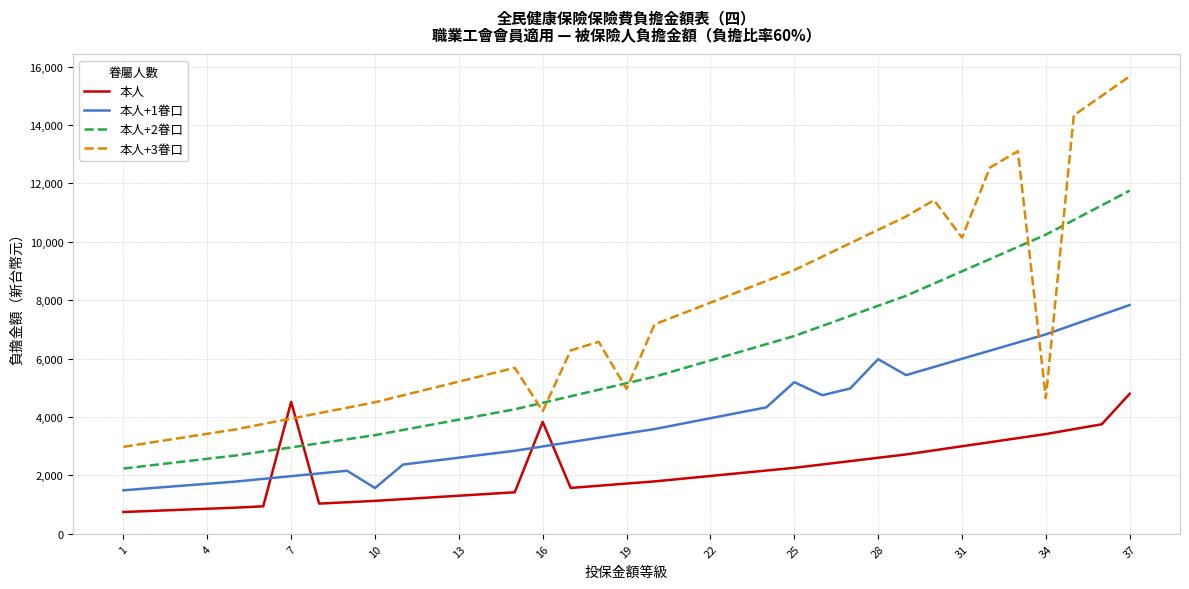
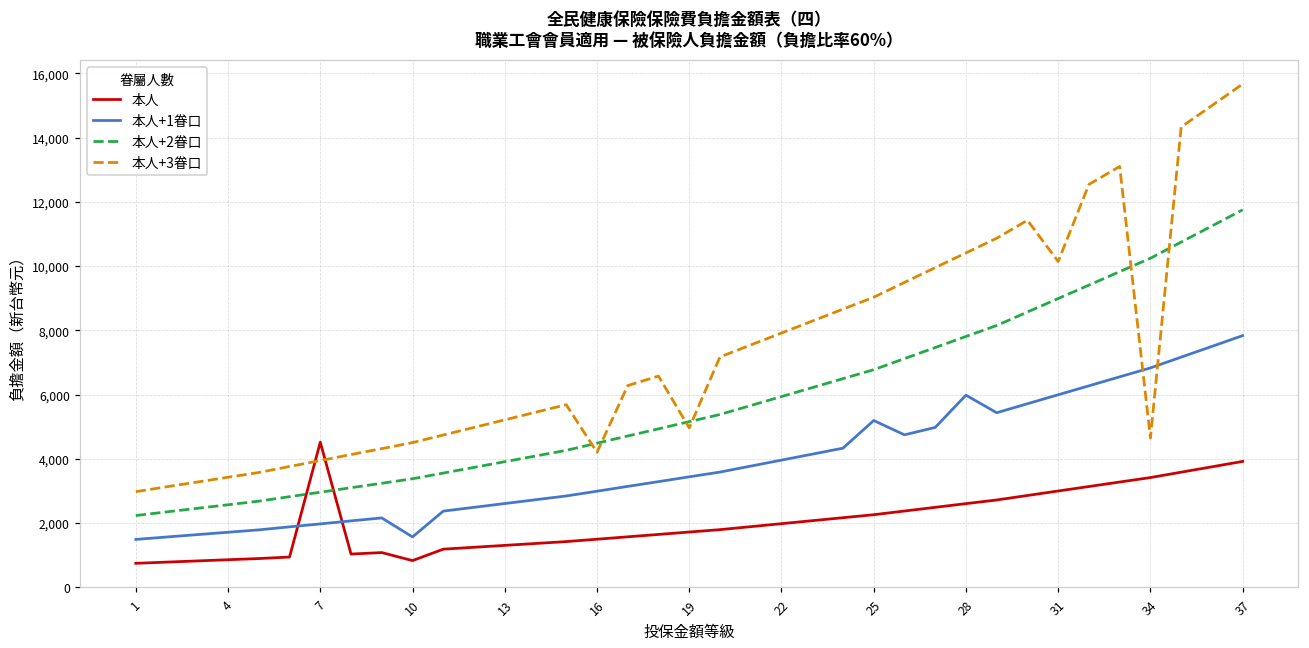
  {
    "本人": {
      "1": "700",
      "4": "900",
      "7": "4,500",
-     "10": "1,100",
+     "10": "800",
      "13": "1,300",
-     "16": "3,800",
+     "16": "1,500",
      "19": "1,700",
      "22": "2,000",
      "25": "2,300",
      "28": "2,600",
      "31": "3,000",
      "34": "3,400",
-     "37": "4,800"
+     "37": "3,900"
    },
    "本人+1眷口": {
      "1": "1,500",
      "4": "1,700",
      "7": "2,000",
      "10": "1,600",
      "13": "2,600",
      "16": "3,000",
      "19": "3,400",
      "22": "4,000",
      "25": "5,200",
      "28": "6,000",
      "31": "6,000",
      "34": "6,800",
      "37": "7,800"
    },
    "本人+2眷口": {
      "1": "2,200",
      "4": "2,600",
      "7": "3,000",
      "10": "3,400",
      "13": "3,900",
      "16": "4,500",
      "19": "5,200",
      "22": "5,900",
      "25": "6,800",
      "28": "7,800",
      "31": "9,000",
      "34": "10,200",
      "37": "11,800"
    },
    "本人+3眷口": {
      "1": "3,000",
      "4": "3,400",
      "7": "3,900",
      "10": "4,500",
      "13": "5,200",
      "16": "4,200",
      "19": "5,000",
      "22": "7,900",
      "25": "9,000",
      "28": "10,400",
      "31": "10,100",
      "34": "4,600",
      "37": "15,700"
    }
  }
